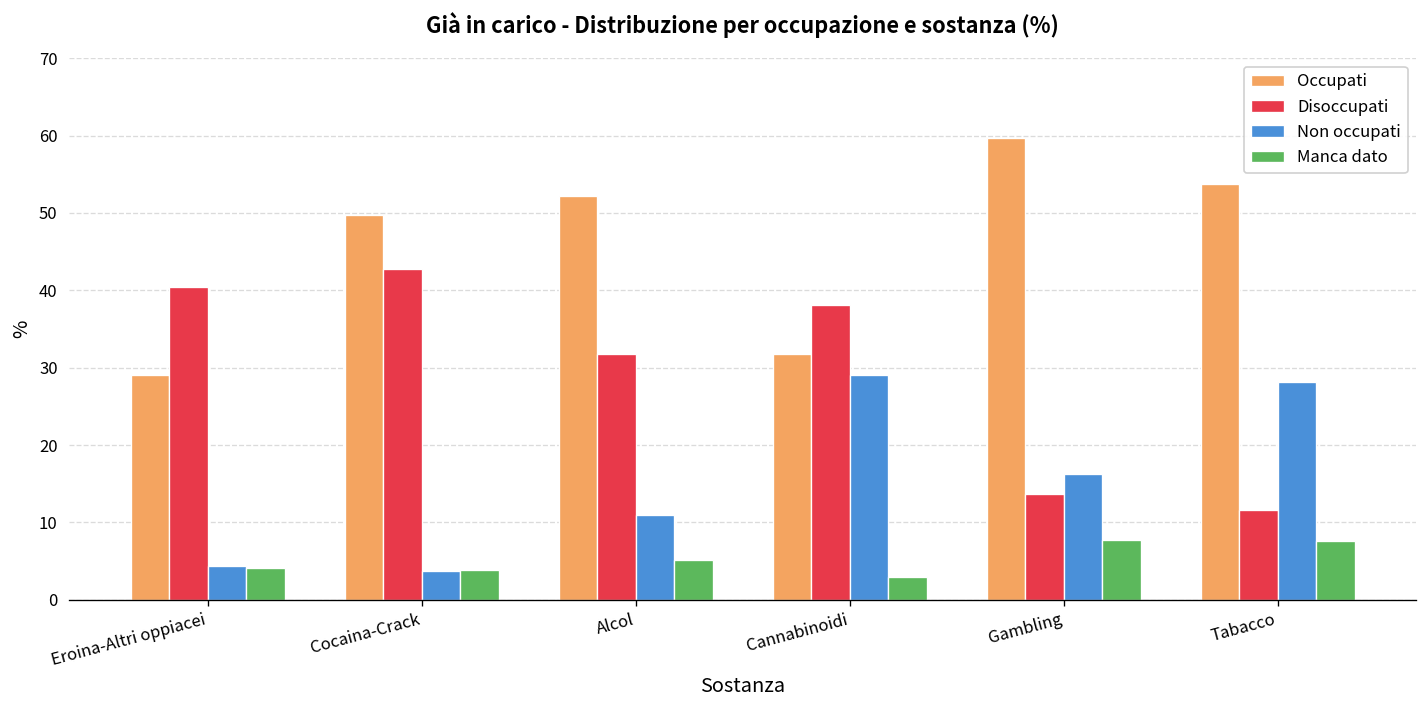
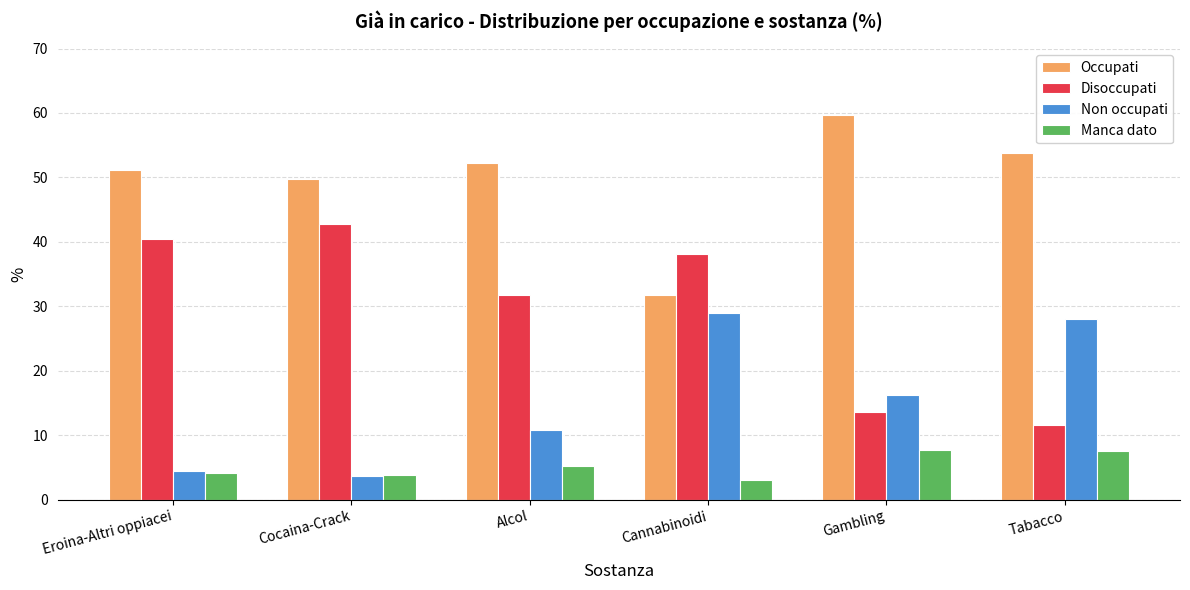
  {
    "Occupati": {
-     "Eroina-Altri oppiacei": 29,
+     "Eroina-Altri oppiacei": 51,
      "Cocaina-Crack": 50,
      "Alcol": 52,
      "Cannabinoidi": 32,
      "Gambling": 60,
      "Tabacco": 54
    },
    "Disoccupati": {
      "Eroina-Altri oppiacei": 40,
      "Cocaina-Crack": 43,
      "Alcol": 32,
      "Cannabinoidi": 38,
      "Gambling": 14,
      "Tabacco": 12
    },
    "Non occupati": {
      "Eroina-Altri oppiacei": 4,
      "Cocaina-Crack": 4,
      "Alcol": 11,
      "Cannabinoidi": 29,
      "Gambling": 16,
      "Tabacco": 28
    },
    "Manca dato": {
      "Eroina-Altri oppiacei": 4,
      "Cocaina-Crack": 4,
      "Alcol": 5,
      "Cannabinoidi": 3,
      "Gambling": 8,
      "Tabacco": 8
    }
  }
